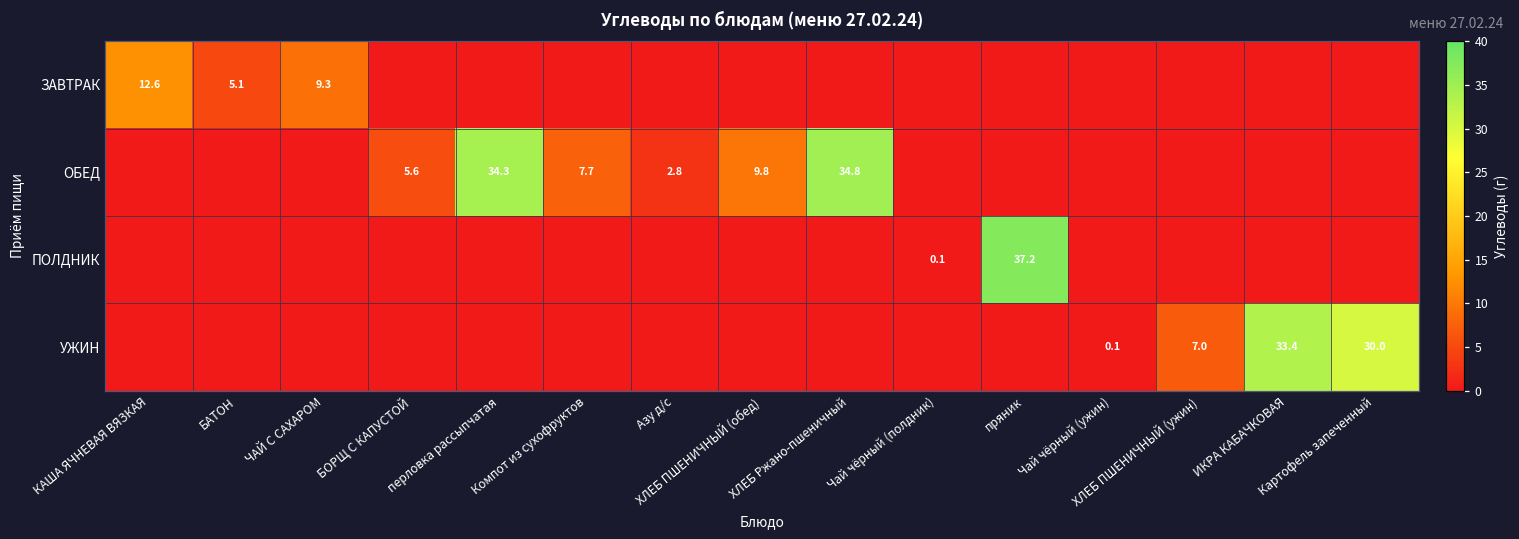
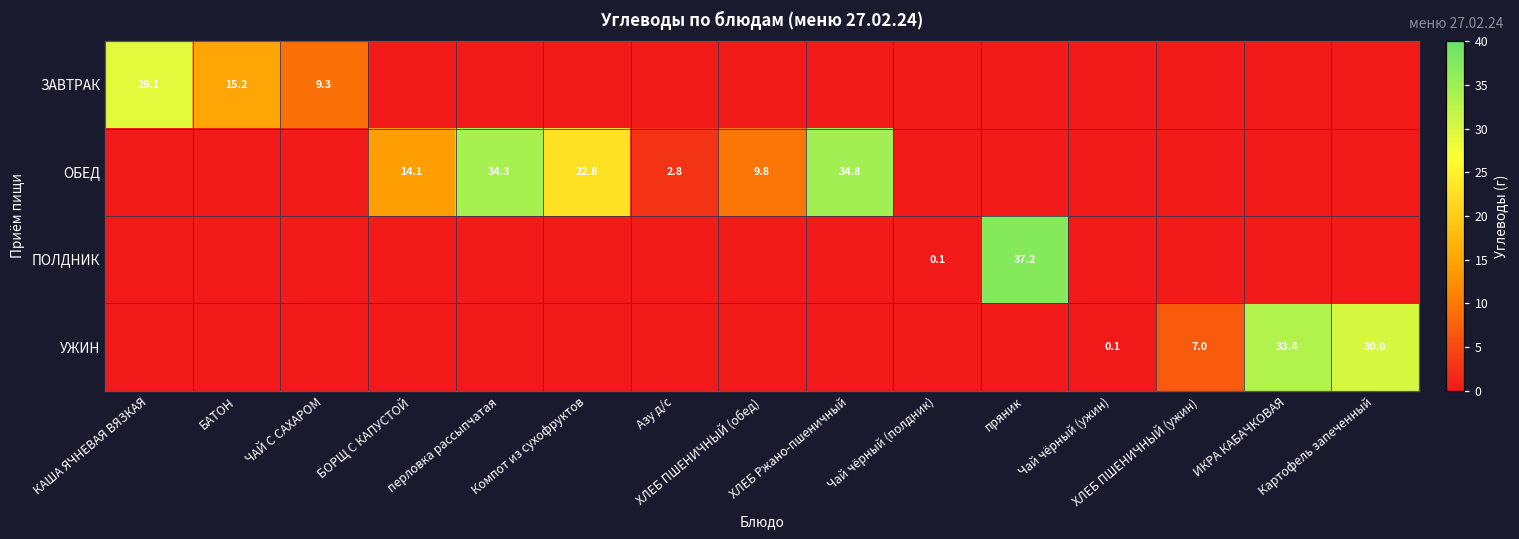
  {
    "ЗАВТРАК": {
-     "КАША ЯЧНЕВАЯ ВЯЗКАЯ": 12.6,
-     "БАТОН": 5.1,
+     "КАША ЯЧНЕВАЯ ВЯЗКАЯ": 29.1,
+     "БАТОН": 15.2,
      "ЧАЙ С САХАРОМ": 9.3
    },
    "ОБЕД": {
-     "БОРЩ С КАПУСТОЙ": 5.6,
+     "БОРЩ С КАПУСТОЙ": 14.1,
      "перловка рассыпчатая": 34.3,
-     "Компот из сухофруктов": 7.7,
+     "Компот из сухофруктов": 22.8,
      "Азу д/с": 2.8,
      "ХЛЕБ ПШЕНИЧНЫЙ (обед)": 9.8,
      "ХЛЕБ Ржано-пшеничный": 34.8
    },
    "ПОЛДНИК": {
      "Чай чёрный (полдник)": 0.1,
      "пряник": 37.2
    },
    "УЖИН": {
      "Чай чёрный (ужин)": 0.1,
      "ХЛЕБ ПШЕНИЧНЫЙ (ужин)": 7.0,
      "ИКРА КАБАЧКОВАЯ": 33.4,
      "Картофель запеченный": 30.0
    }
  }
